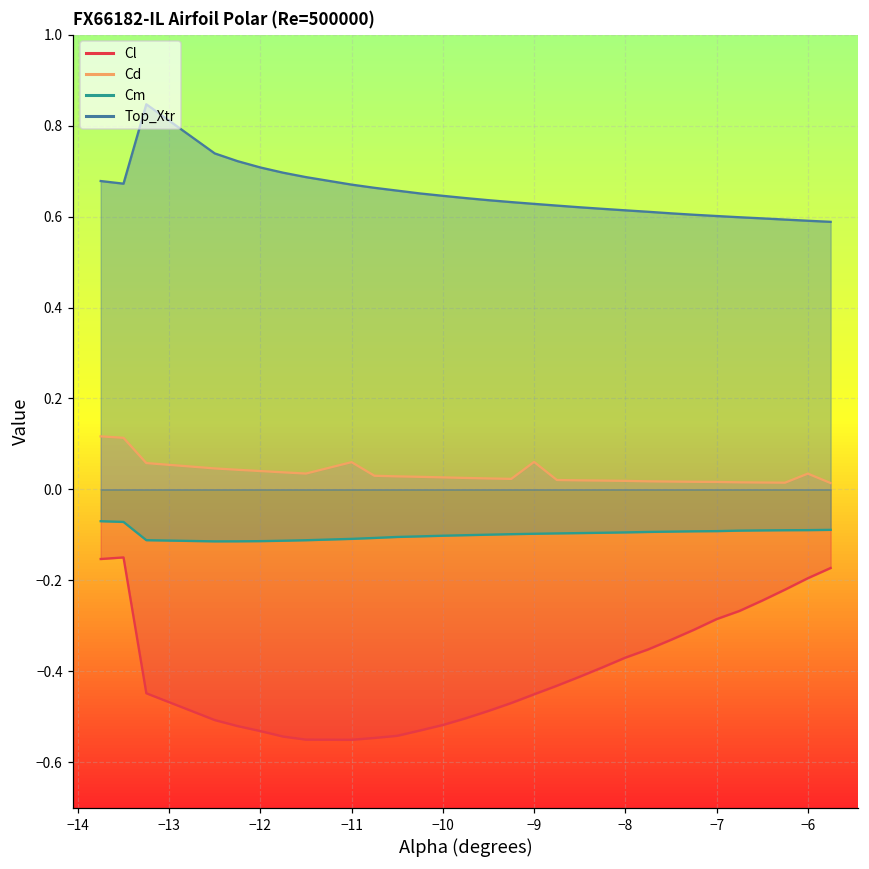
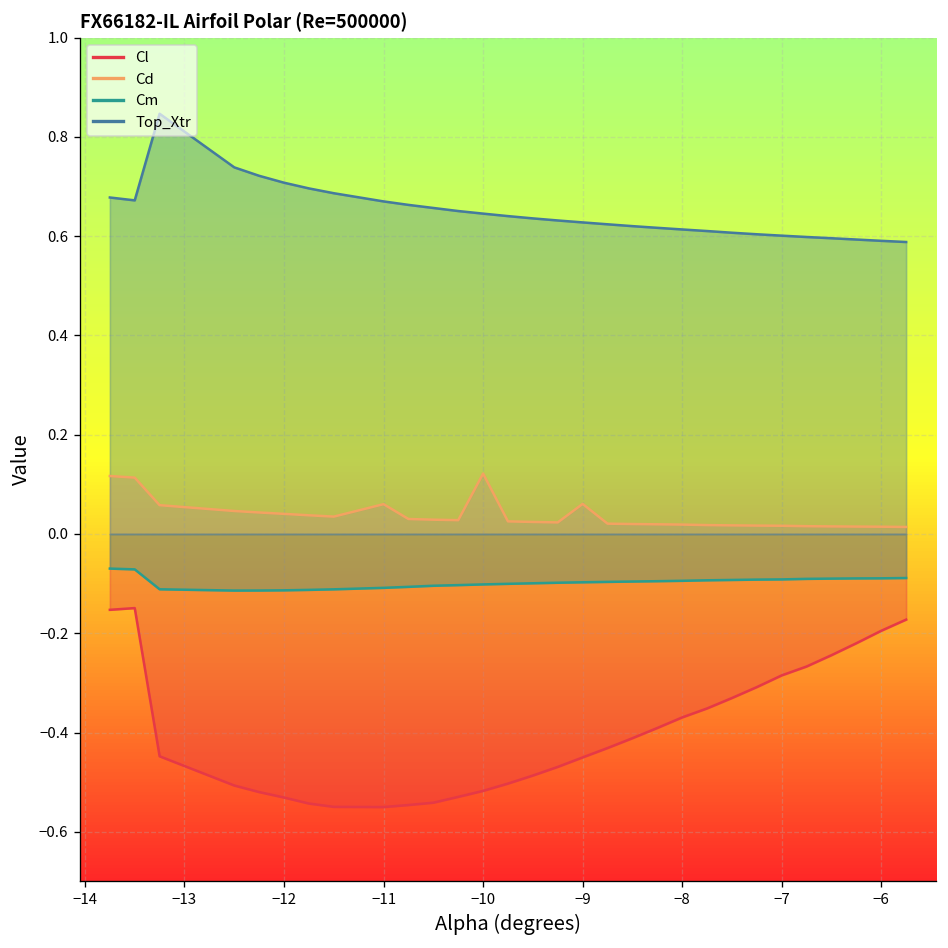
  {
    "Cd": {
      "−12": 0.04,
      "−11": 0.06,
-     "−10": 0.03,
+     "−10": 0.12,
      "−9": 0.06,
      "−8": 0.02,
      "−7": 0.02,
-     "−6": 0.03
+     "−6": 0.01
    }
  }
